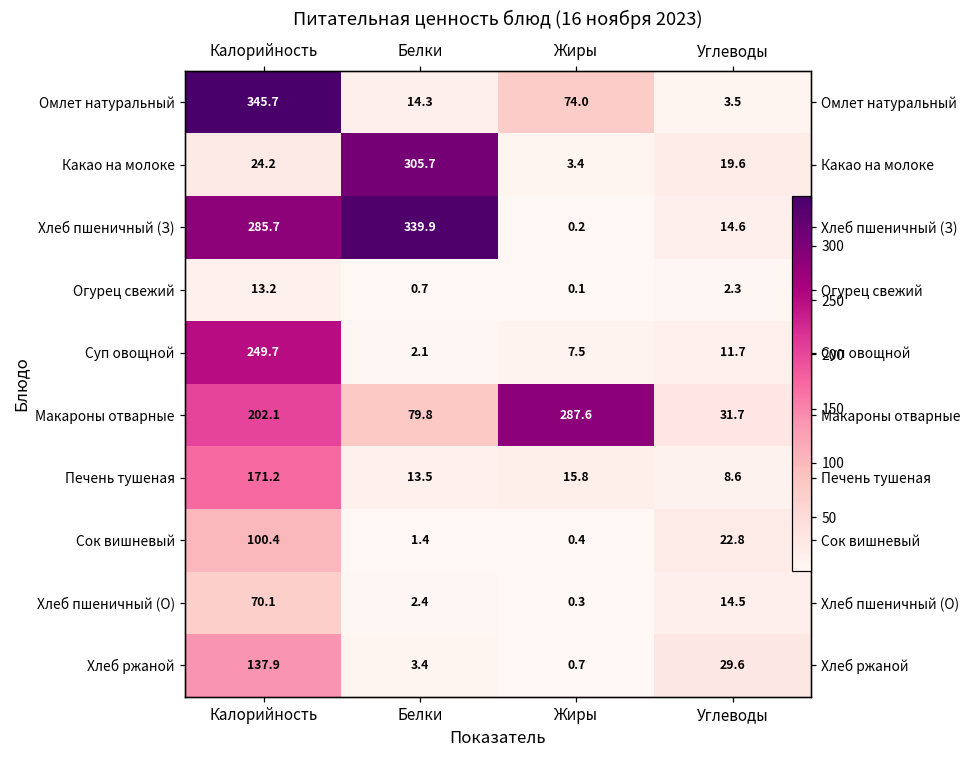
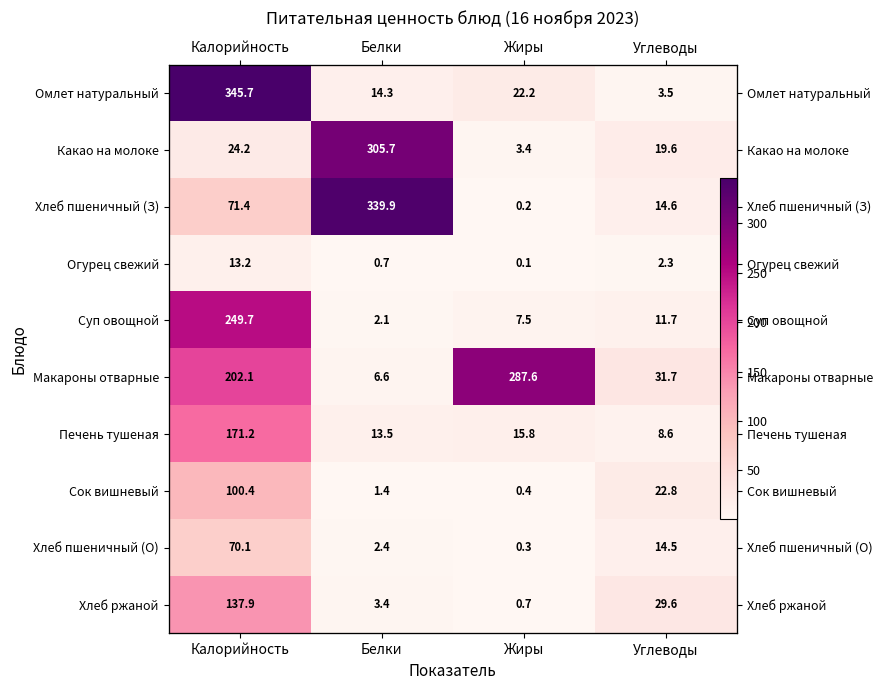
  {
    "Омлет натуральный": {
      "Калорийность": 345.7,
      "Белки": 14.3,
-     "Жиры": 74.0,
+     "Жиры": 22.2,
      "Углеводы": 3.5
    },
    "Какао на молоке": {
      "Калорийность": 24.2,
      "Белки": 305.7,
      "Жиры": 3.4,
      "Углеводы": 19.6
    },
    "Хлеб пшеничный (З)": {
-     "Калорийность": 285.7,
+     "Калорийность": 71.4,
      "Белки": 339.9,
      "Жиры": 0.2,
      "Углеводы": 14.6
    },
    "Огурец свежий": {
      "Калорийность": 13.2,
      "Белки": 0.7,
      "Жиры": 0.1,
      "Углеводы": 2.3
    },
    "Суп овощной": {
      "Калорийность": 249.7,
      "Белки": 2.1,
      "Жиры": 7.5,
      "Углеводы": 11.7
    },
    "Макароны отварные": {
      "Калорийность": 202.1,
-     "Белки": 79.8,
+     "Белки": 6.6,
      "Жиры": 287.6,
      "Углеводы": 31.7
    },
    "Печень тушеная": {
      "Калорийность": 171.2,
      "Белки": 13.5,
      "Жиры": 15.8,
      "Углеводы": 8.6
    },
    "Сок вишневый": {
      "Калорийность": 100.4,
      "Белки": 1.4,
      "Жиры": 0.4,
      "Углеводы": 22.8
    },
    "Хлеб пшеничный (О)": {
      "Калорийность": 70.1,
      "Белки": 2.4,
      "Жиры": 0.3,
      "Углеводы": 14.5
    },
    "Хлеб ржаной": {
      "Калорийность": 137.9,
      "Белки": 3.4,
      "Жиры": 0.7,
      "Углеводы": 29.6
    }
  }
